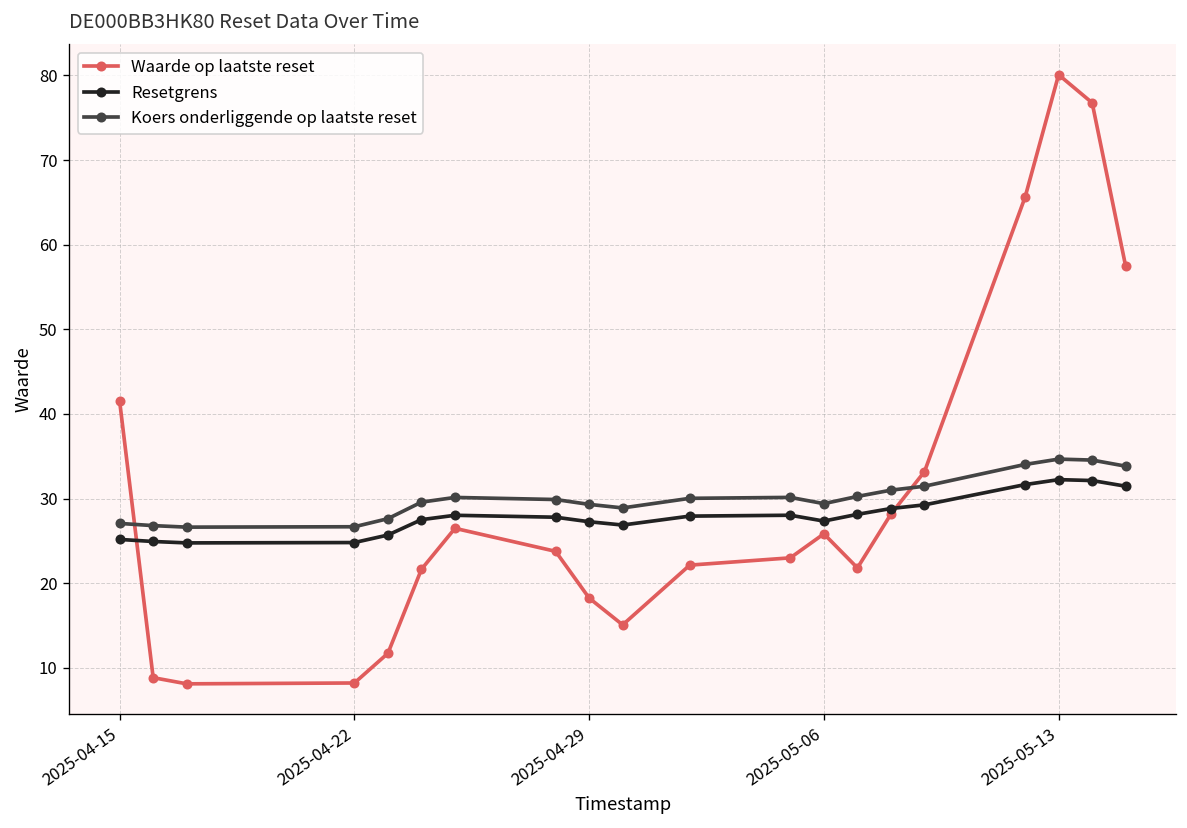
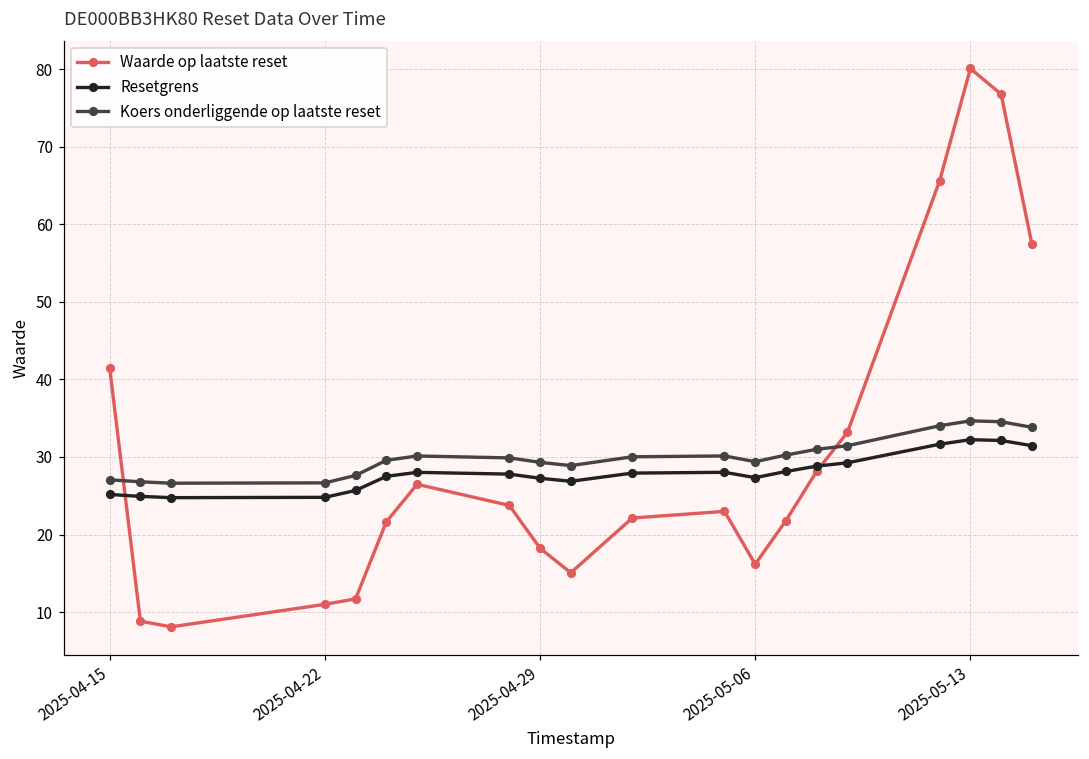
  {
    "Waarde op laatste reset": {
      "2025-04-15": 42,
-     "2025-04-22": 8,
+     "2025-04-22": 11,
      "2025-04-29": 18,
-     "2025-05-06": 26,
+     "2025-05-06": 16,
      "2025-05-13": 80
    }
  }
